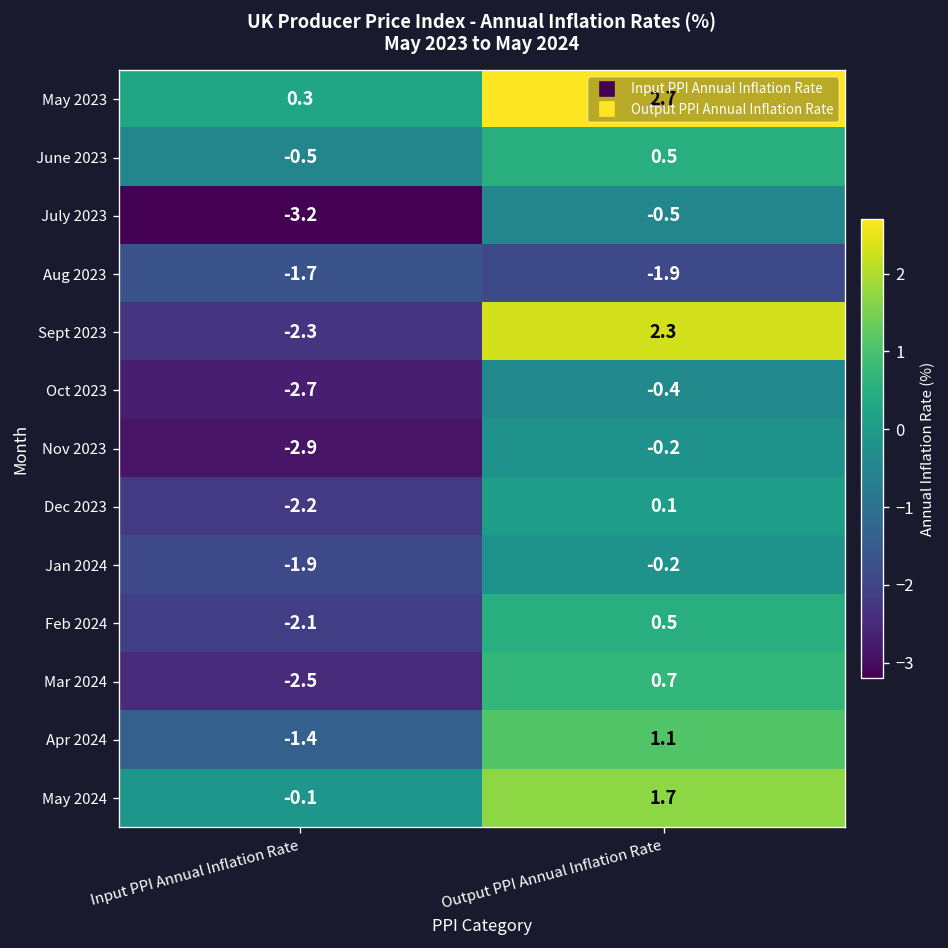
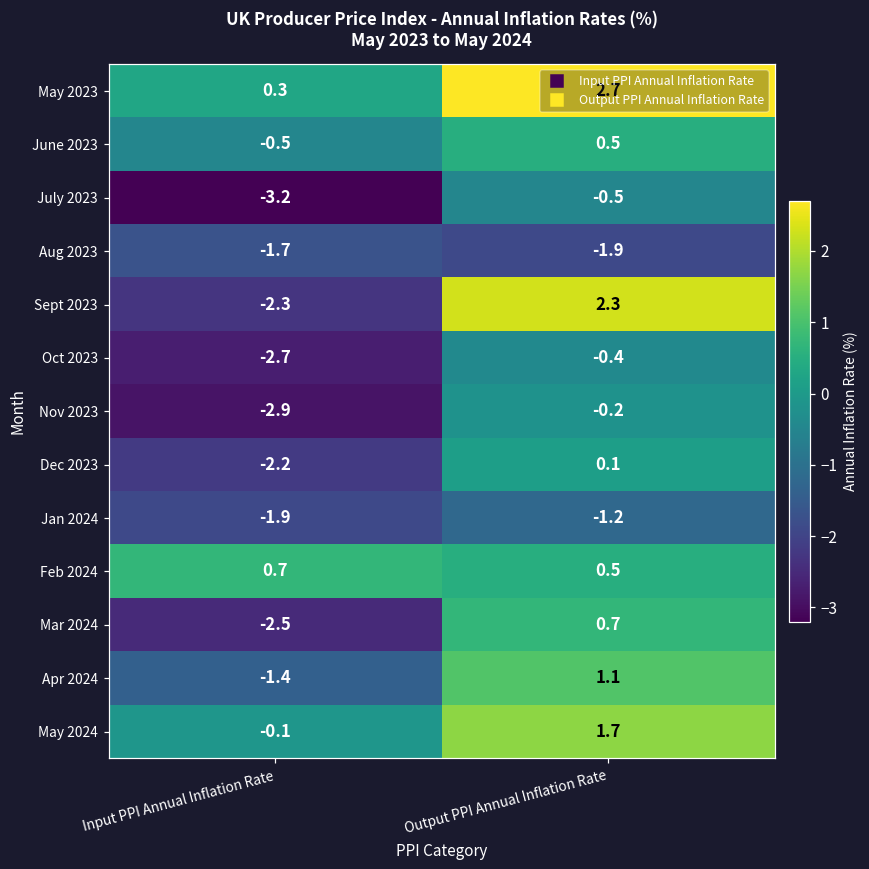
  {
    "May 2023": {
      "Input PPI Annual Inflation Rate": 0.3
    },
    "June 2023": {
      "Input PPI Annual Inflation Rate": -0.5,
      "Output PPI Annual Inflation Rate": 0.5
    },
    "July 2023": {
      "Input PPI Annual Inflation Rate": -3.2,
      "Output PPI Annual Inflation Rate": -0.5
    },
    "Aug 2023": {
      "Input PPI Annual Inflation Rate": -1.7,
      "Output PPI Annual Inflation Rate": -1.9
    },
    "Sept 2023": {
      "Input PPI Annual Inflation Rate": -2.3,
      "Output PPI Annual Inflation Rate": 2.3
    },
    "Oct 2023": {
      "Input PPI Annual Inflation Rate": -2.7,
      "Output PPI Annual Inflation Rate": -0.4
    },
    "Nov 2023": {
      "Input PPI Annual Inflation Rate": -2.9,
      "Output PPI Annual Inflation Rate": -0.2
    },
    "Dec 2023": {
      "Input PPI Annual Inflation Rate": -2.2,
      "Output PPI Annual Inflation Rate": 0.1
    },
    "Jan 2024": {
      "Input PPI Annual Inflation Rate": -1.9,
-     "Output PPI Annual Inflation Rate": -0.2
+     "Output PPI Annual Inflation Rate": -1.2
    },
    "Feb 2024": {
-     "Input PPI Annual Inflation Rate": -2.1,
+     "Input PPI Annual Inflation Rate": 0.7,
      "Output PPI Annual Inflation Rate": 0.5
    },
    "Mar 2024": {
      "Input PPI Annual Inflation Rate": -2.5,
      "Output PPI Annual Inflation Rate": 0.7
    },
    "Apr 2024": {
      "Input PPI Annual Inflation Rate": -1.4,
      "Output PPI Annual Inflation Rate": 1.1
    },
    "May 2024": {
      "Input PPI Annual Inflation Rate": -0.1,
      "Output PPI Annual Inflation Rate": 1.7
    }
  }
